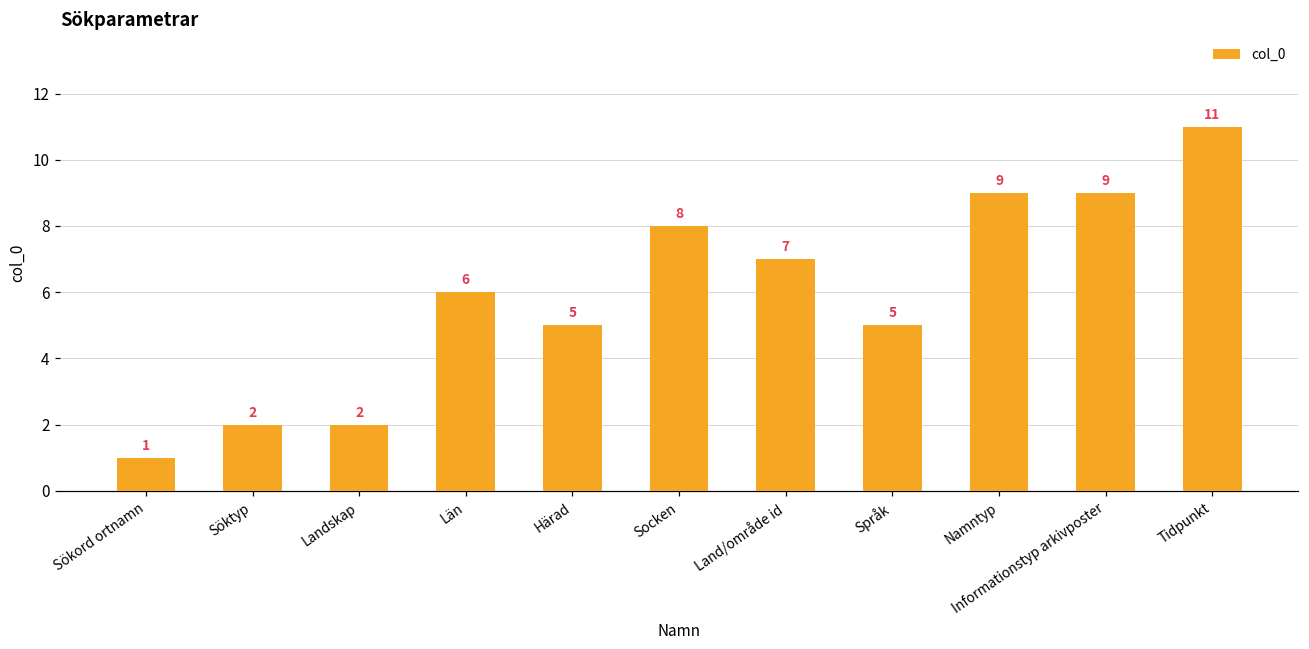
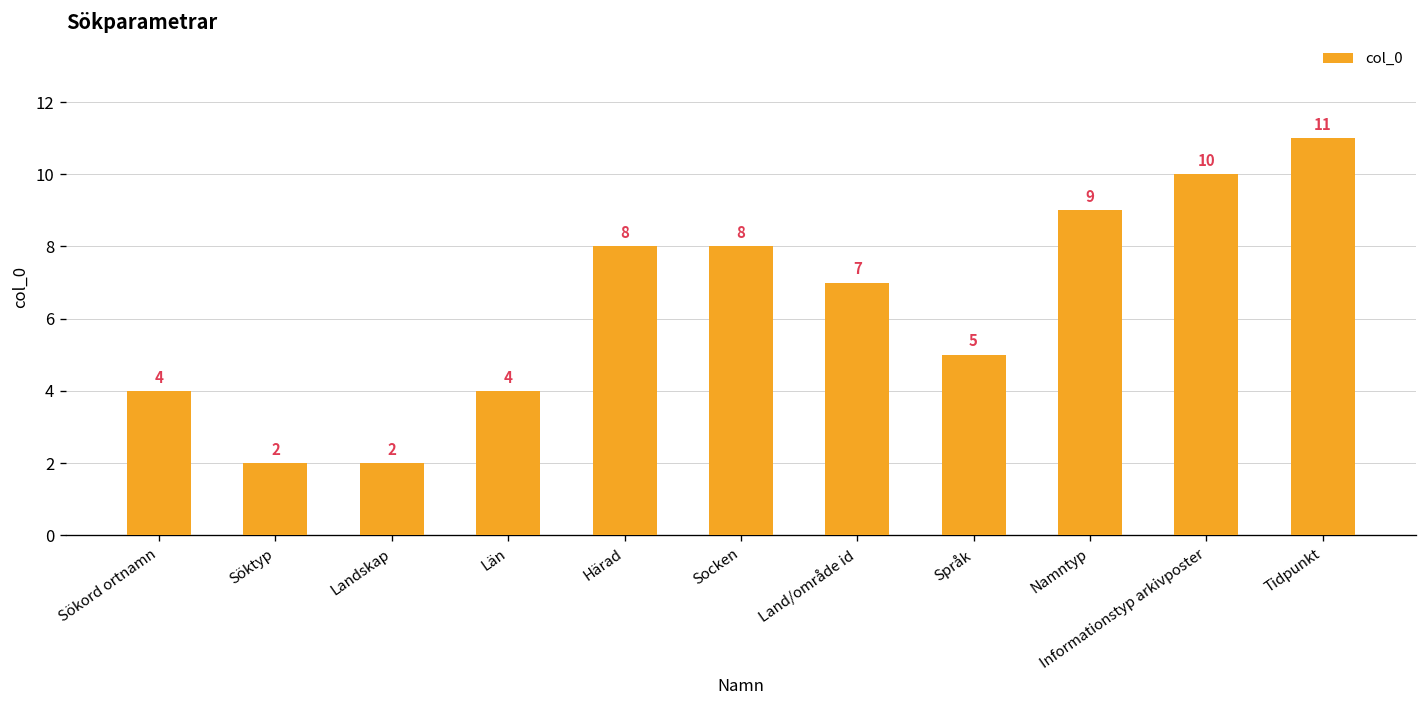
  {
-   "Sökord ortnamn": 1,
+   "Sökord ortnamn": 4,
    "Söktyp": 2,
    "Landskap": 2,
-   "Län": 6,
-   "Härad": 5,
+   "Län": 4,
+   "Härad": 8,
    "Socken": 8,
    "Land/område id": 7,
    "Språk": 5,
    "Namntyp": 9,
-   "Informationstyp arkivposter": 9,
+   "Informationstyp arkivposter": 10,
    "Tidpunkt": 11
  }
